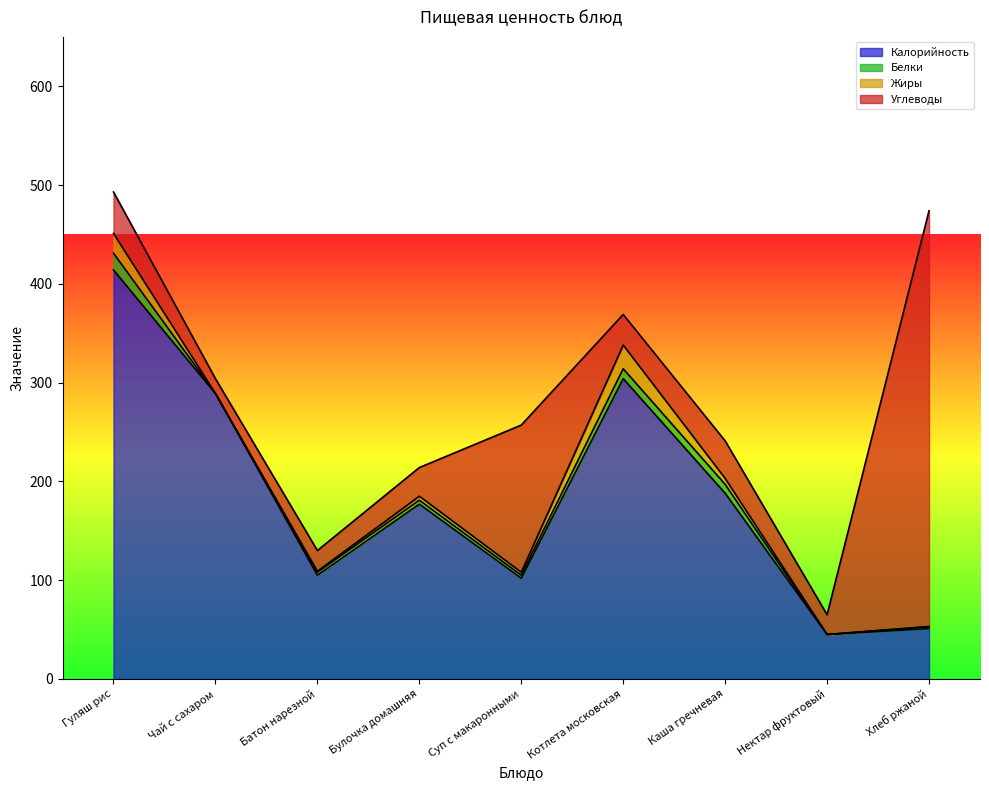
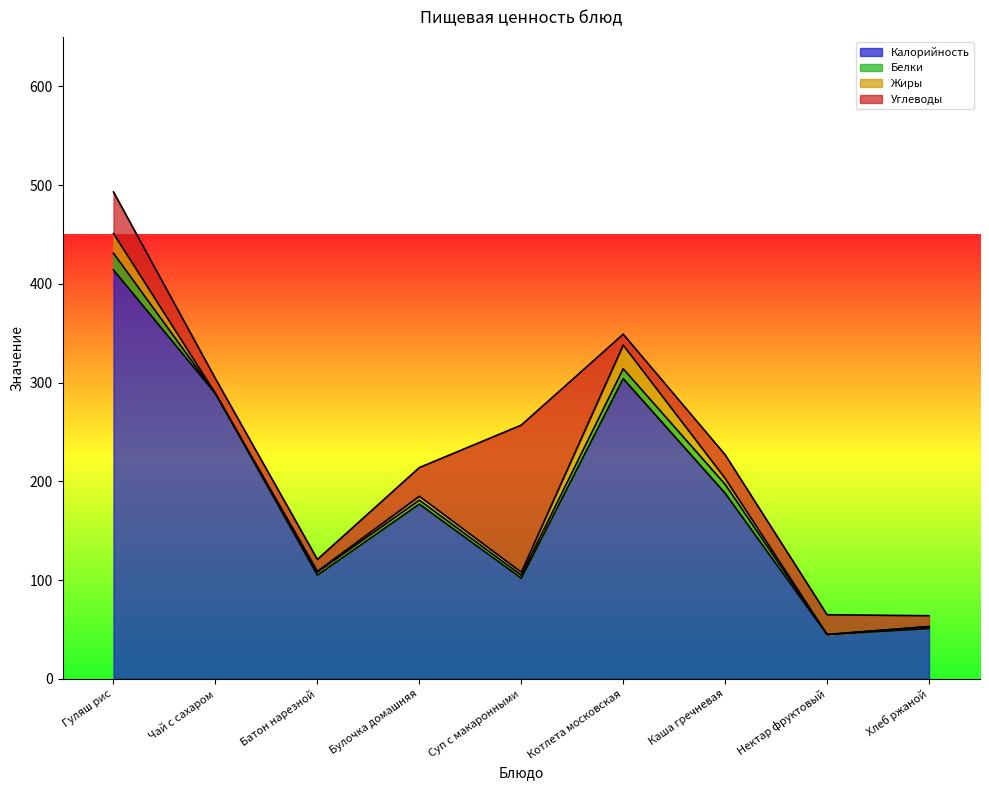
  {
    "Калорийность": {
      "Гуляш рис": 410,
      "Батон нарезной": 110,
      "Булочка домашняя": 180,
      "Суп с макаронными": 100,
      "Котлета московская": 300,
      "Каша гречневая": 190
    },
    "Белки": {
      "Гуляш рис": 20,
      "Булочка домашняя": 0,
      "Суп с макаронными": 0,
      "Котлета московская": 10,
      "Каша гречневая": 10
    },
    "Жиры": {
      "Гуляш рис": 20,
      "Булочка домашняя": 0,
      "Суп с макаронными": 0,
      "Котлета московская": 20,
      "Каша гречневая": 10
    },
    "Углеводы": {
      "Гуляш рис": 40,
      "Чай с сахаром": 20,
-     "Батон нарезной": 20,
+     "Батон нарезной": 10,
      "Булочка домашняя": 30,
      "Суп с макаронными": 150,
-     "Котлета московская": 30,
-     "Каша гречневая": 40,
+     "Котлета московская": 10,
+     "Каша гречневая": 20,
      "Нектар фруктовый": 20,
-     "Хлеб ржаной": 420
+     "Хлеб ржаной": 10
    }
  }
